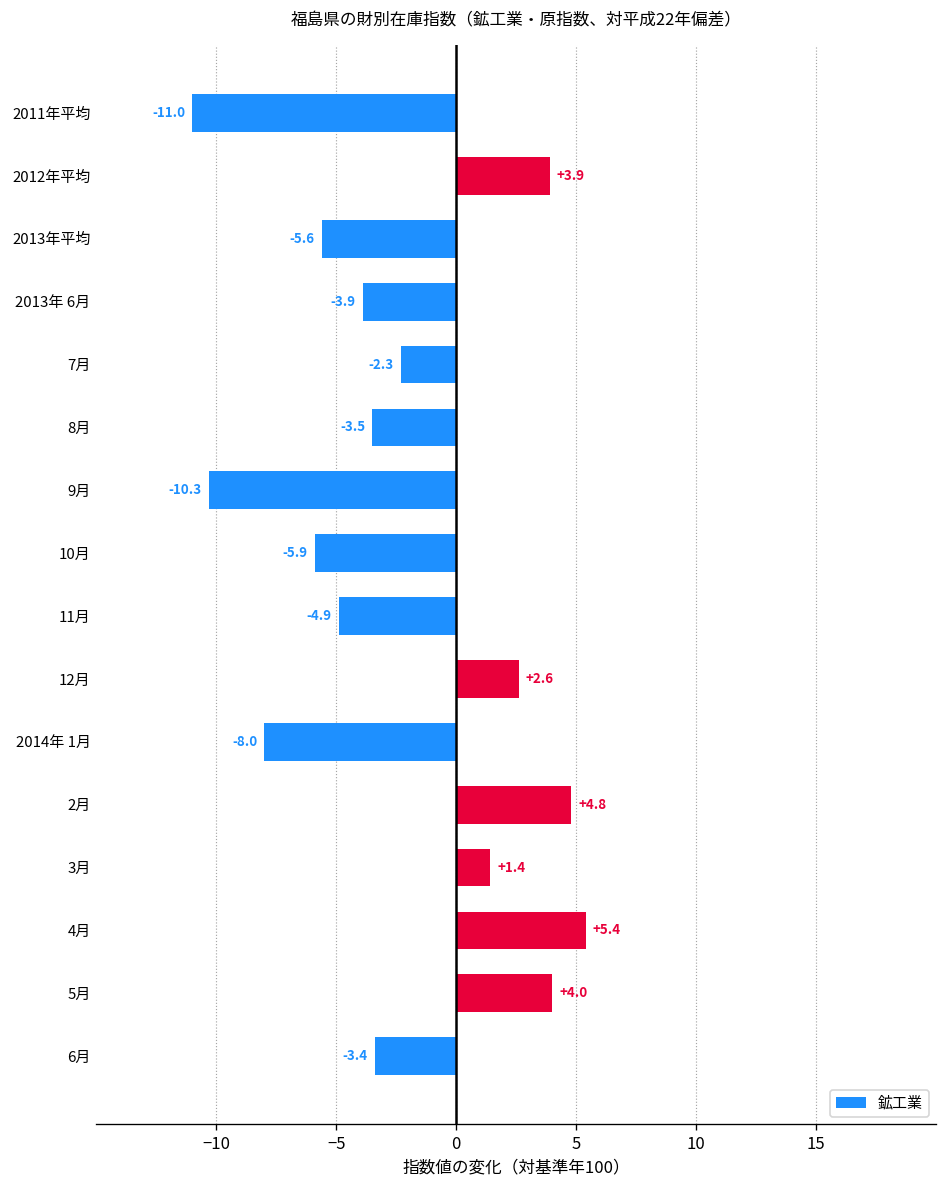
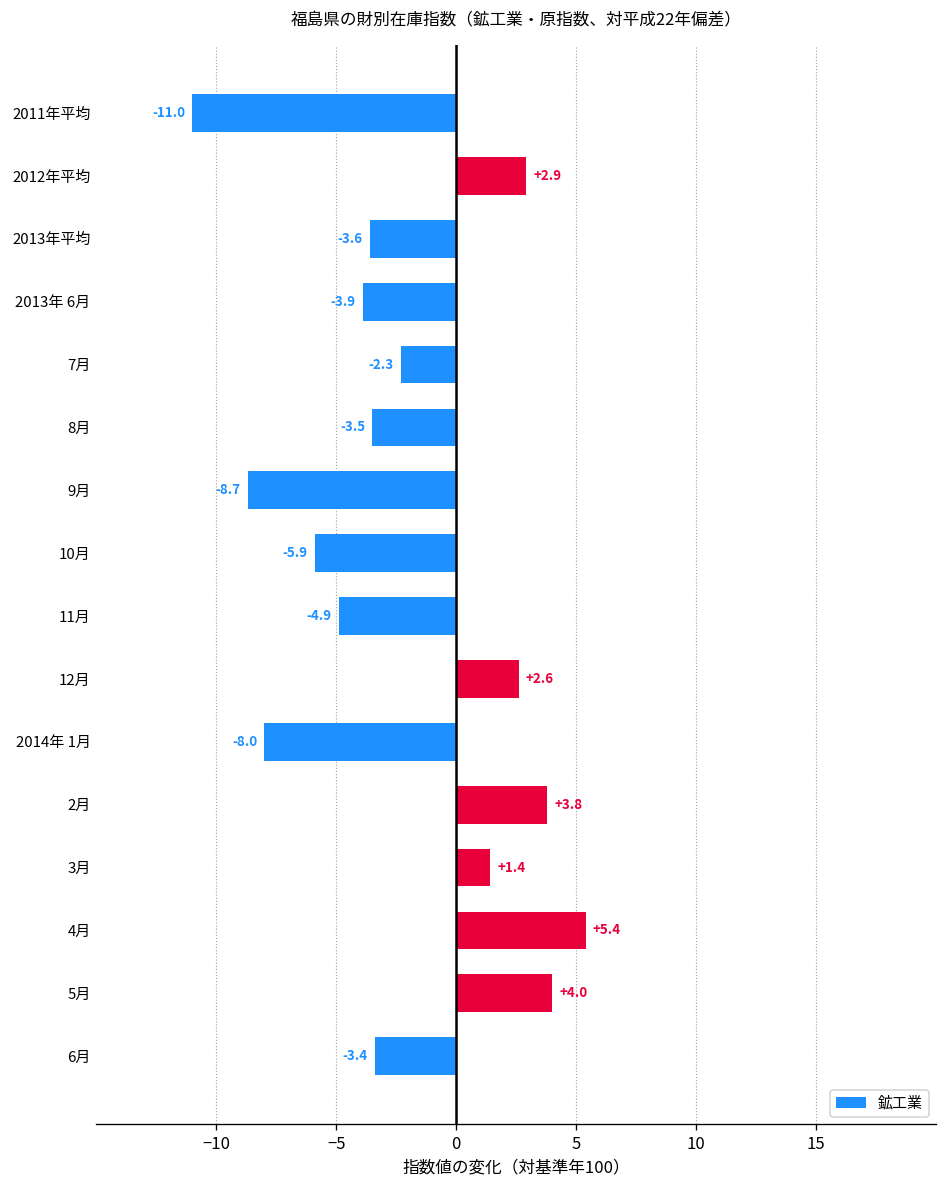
  {
    "2011年平均": "-11.0",
-   "2012年平均": "+3.9",
-   "2013年平均": "-5.6",
+   "2012年平均": "+2.9",
+   "2013年平均": "-3.6",
    "2013年 6月": "-3.9",
    "7月": "-2.3",
    "8月": "-3.5",
-   "9月": "-10.3",
+   "9月": "-8.7",
    "10月": "-5.9",
    "11月": "-4.9",
    "12月": "+2.6",
    "2014年 1月": "-8.0",
-   "2月": "+4.8",
+   "2月": "+3.8",
    "3月": "+1.4",
    "4月": "+5.4",
    "5月": "+4.0",
    "6月": "-3.4"
  }
